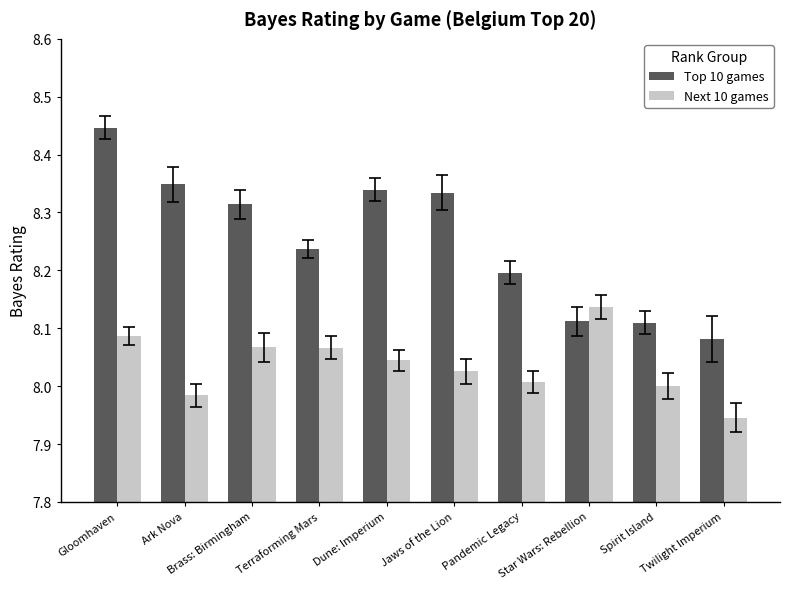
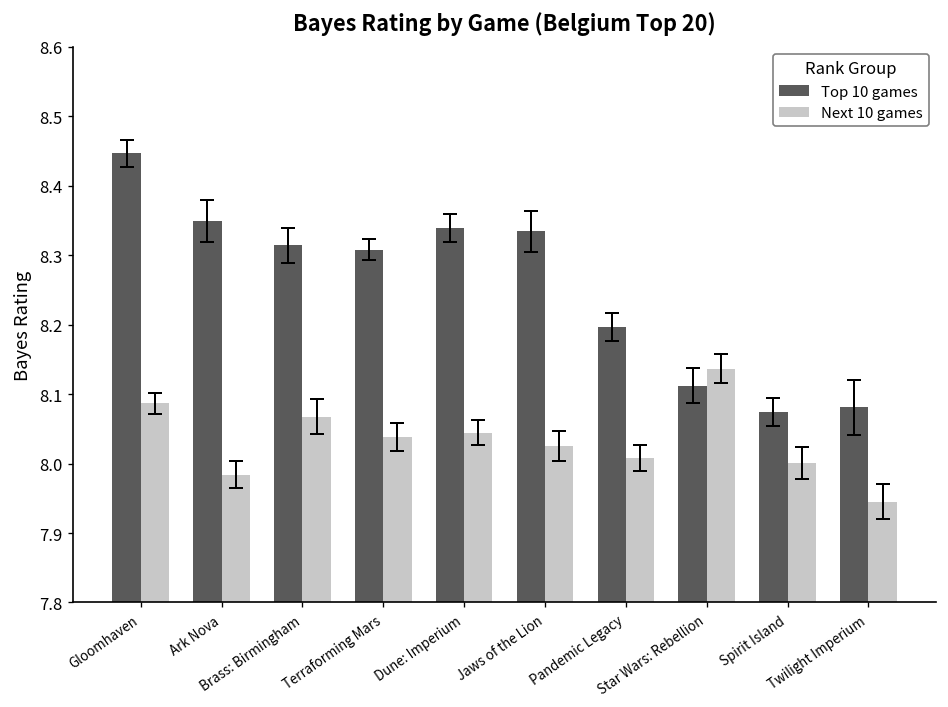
  {
    "Top 10 games": {
      "Gloomhaven": 8.45,
      "Ark Nova": 8.35,
      "Brass: Birmingham": 8.31,
-     "Terraforming Mars": 8.24,
+     "Terraforming Mars": 8.31,
      "Dune: Imperium": 8.34,
      "Jaws of the Lion": 8.33,
      "Pandemic Legacy": 8.20,
      "Star Wars: Rebellion": 8.11,
-     "Spirit Island": 8.11,
+     "Spirit Island": 8.07,
      "Twilight Imperium": 8.08
    },
    "Next 10 games": {
      "Gloomhaven": 8.09,
      "Ark Nova": 7.98,
      "Brass: Birmingham": 8.07,
-     "Terraforming Mars": 8.07,
+     "Terraforming Mars": 8.04,
      "Dune: Imperium": 8.04,
      "Jaws of the Lion": 8.03,
      "Pandemic Legacy": 8.01,
      "Star Wars: Rebellion": 8.14,
      "Spirit Island": 8.00,
      "Twilight Imperium": 7.95
    }
  }
